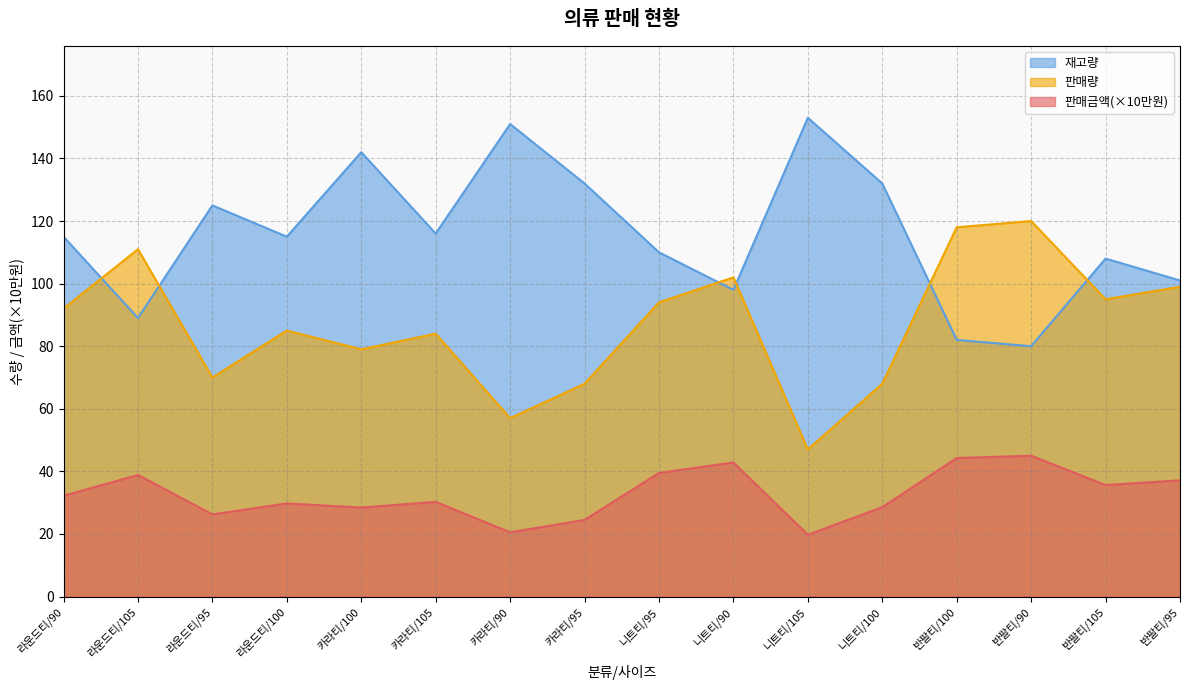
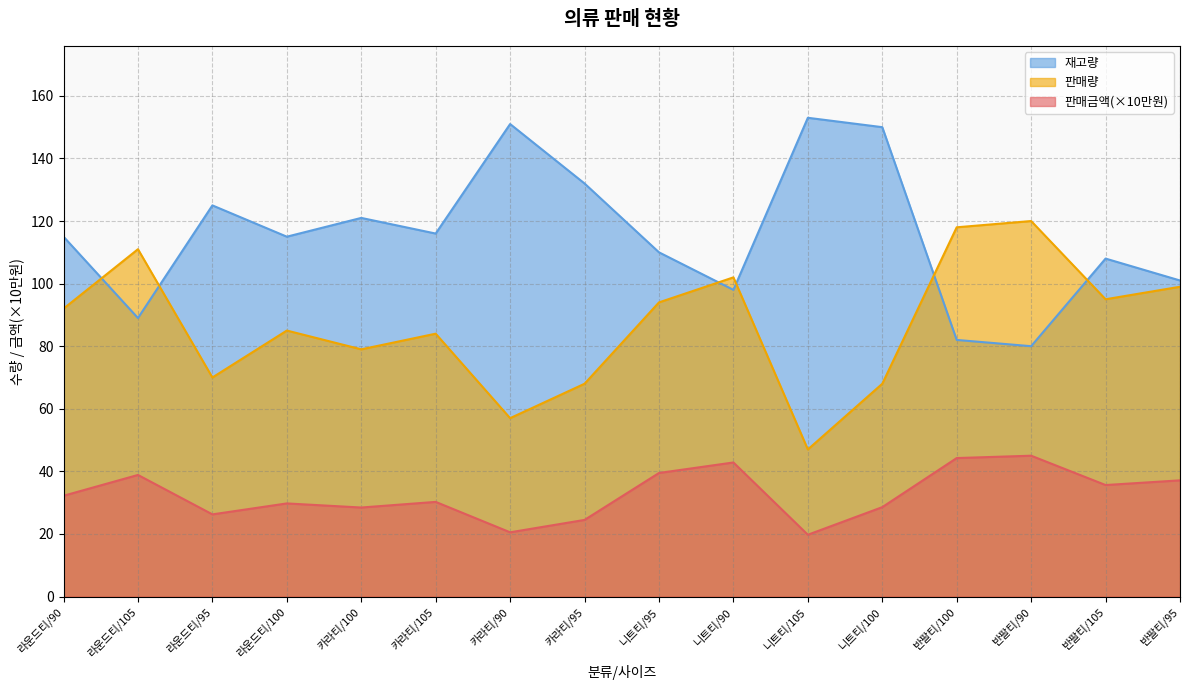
  {
    "재고량": {
      "라운드티/90": 115,
      "라운드티/105": 89,
      "라운드티/95": 125,
      "라운드티/100": 115,
-     "카라티/100": 142,
+     "카라티/100": 121,
      "카라티/105": 116,
      "카라티/90": 151,
      "카라티/95": 132,
      "니트티/95": 110,
      "니트티/90": 98,
      "니트티/105": 153,
-     "니트티/100": 132,
+     "니트티/100": 150,
      "반팔티/100": 82,
      "반팔티/90": 80,
      "반팔티/105": 108,
      "반팔티/95": 101
    },
    "판매량": {
      "라운드티/90": 92,
      "라운드티/105": 111,
      "라운드티/95": 70,
      "라운드티/100": 85,
      "카라티/100": 79,
      "카라티/105": 84,
      "카라티/90": 57,
      "카라티/95": 68,
      "니트티/95": 94,
      "니트티/90": 102,
      "니트티/105": 47,
      "니트티/100": 68,
      "반팔티/100": 118,
      "반팔티/90": 120,
      "반팔티/105": 95,
      "반팔티/95": 99
    },
    "판매금액(×10만원)": {
      "라운드티/90": 32,
      "라운드티/105": 39,
      "라운드티/95": 26,
      "라운드티/100": 30,
      "카라티/100": 28,
      "카라티/105": 30,
      "카라티/90": 21,
      "카라티/95": 24,
      "니트티/95": 39,
      "니트티/90": 43,
      "니트티/105": 20,
      "니트티/100": 29,
      "반팔티/100": 44,
      "반팔티/90": 45,
      "반팔티/105": 36,
      "반팔티/95": 37
    }
  }
